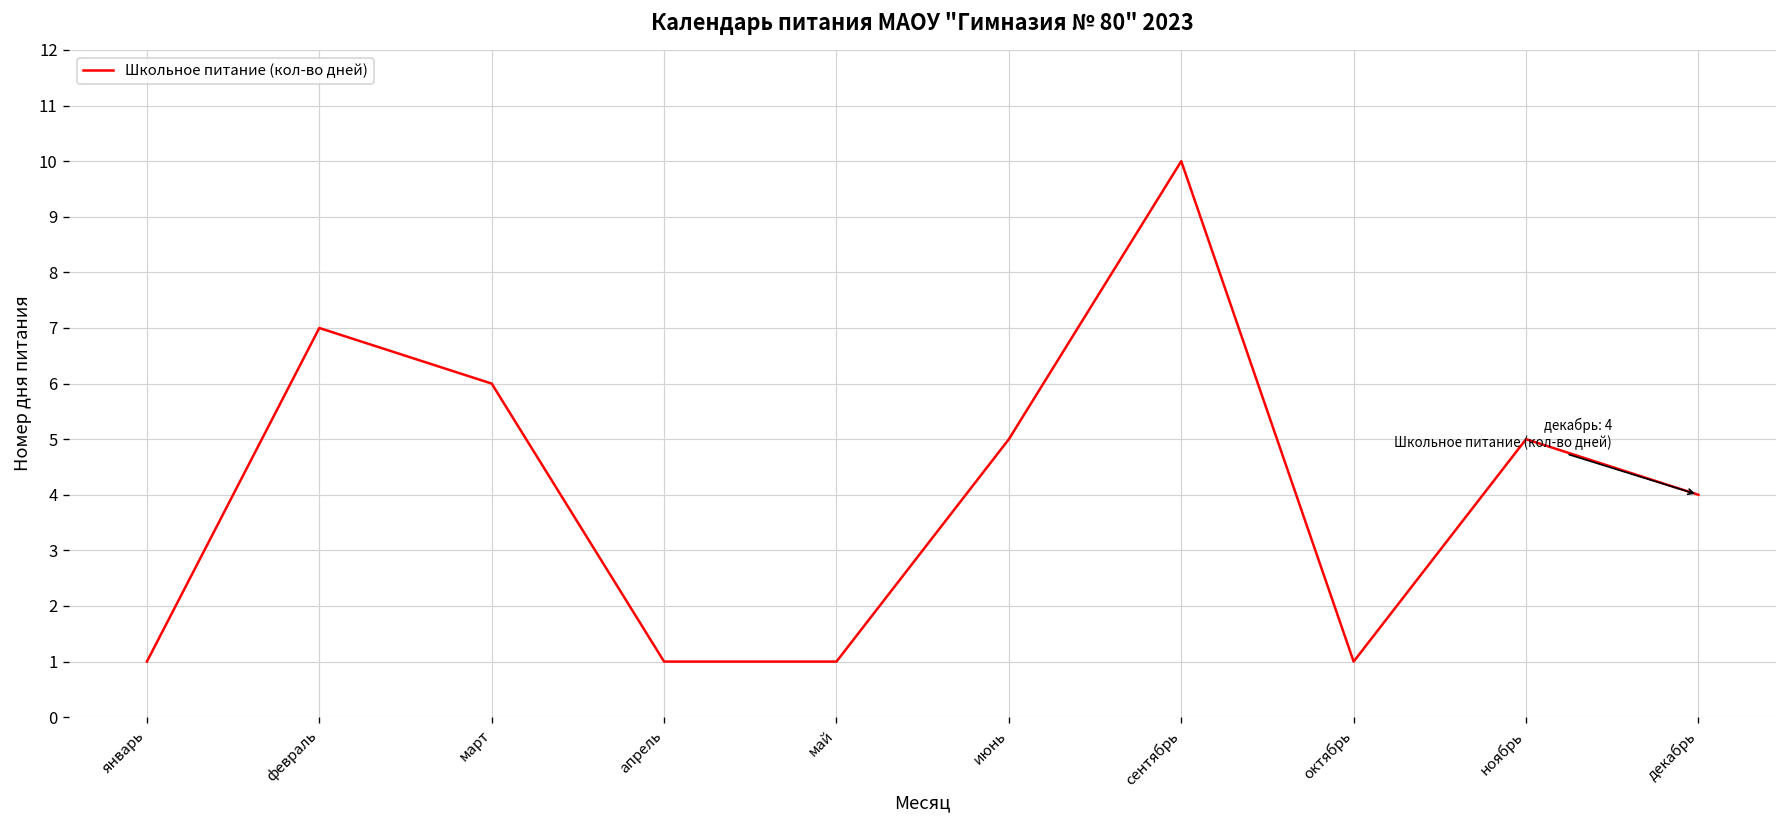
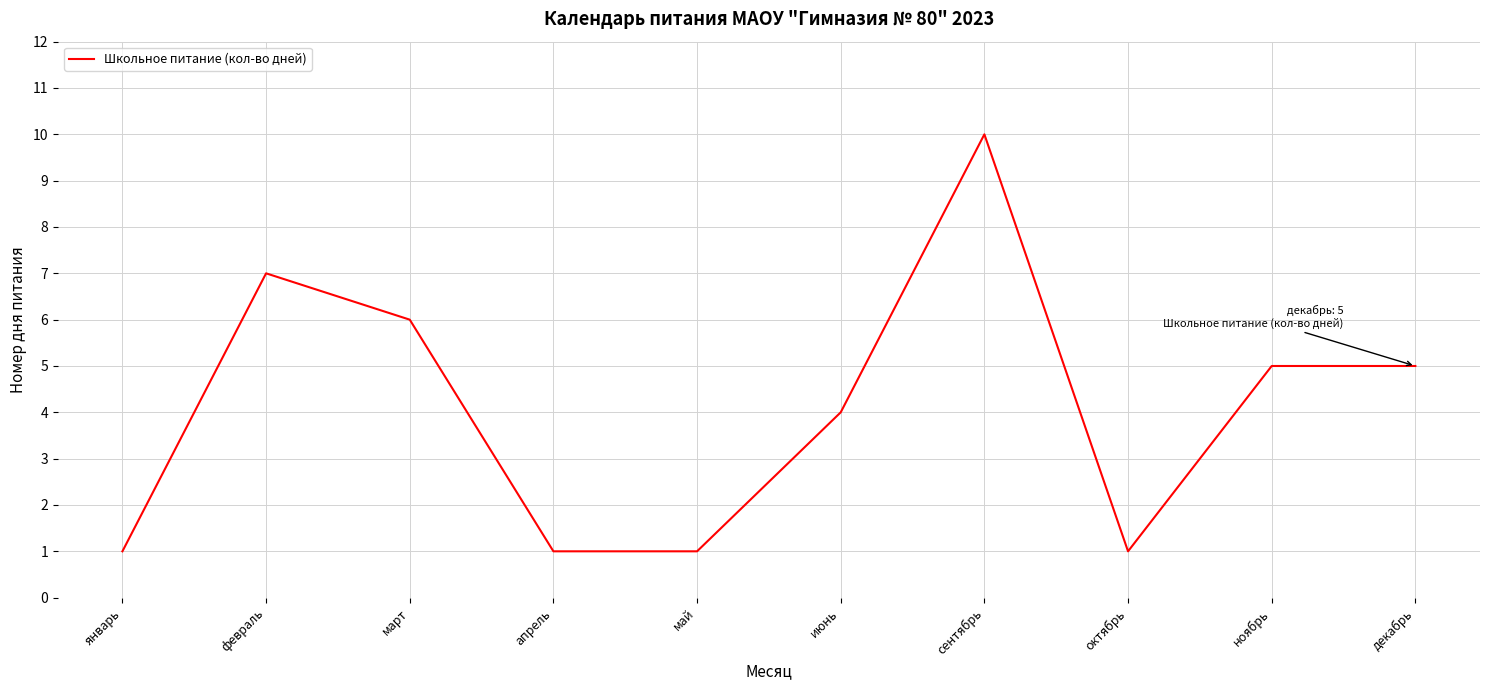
  {
-   "июнь": 5,
-   "декабрь": 4
+   "июнь": 4,
+   "декабрь": 5
  }
